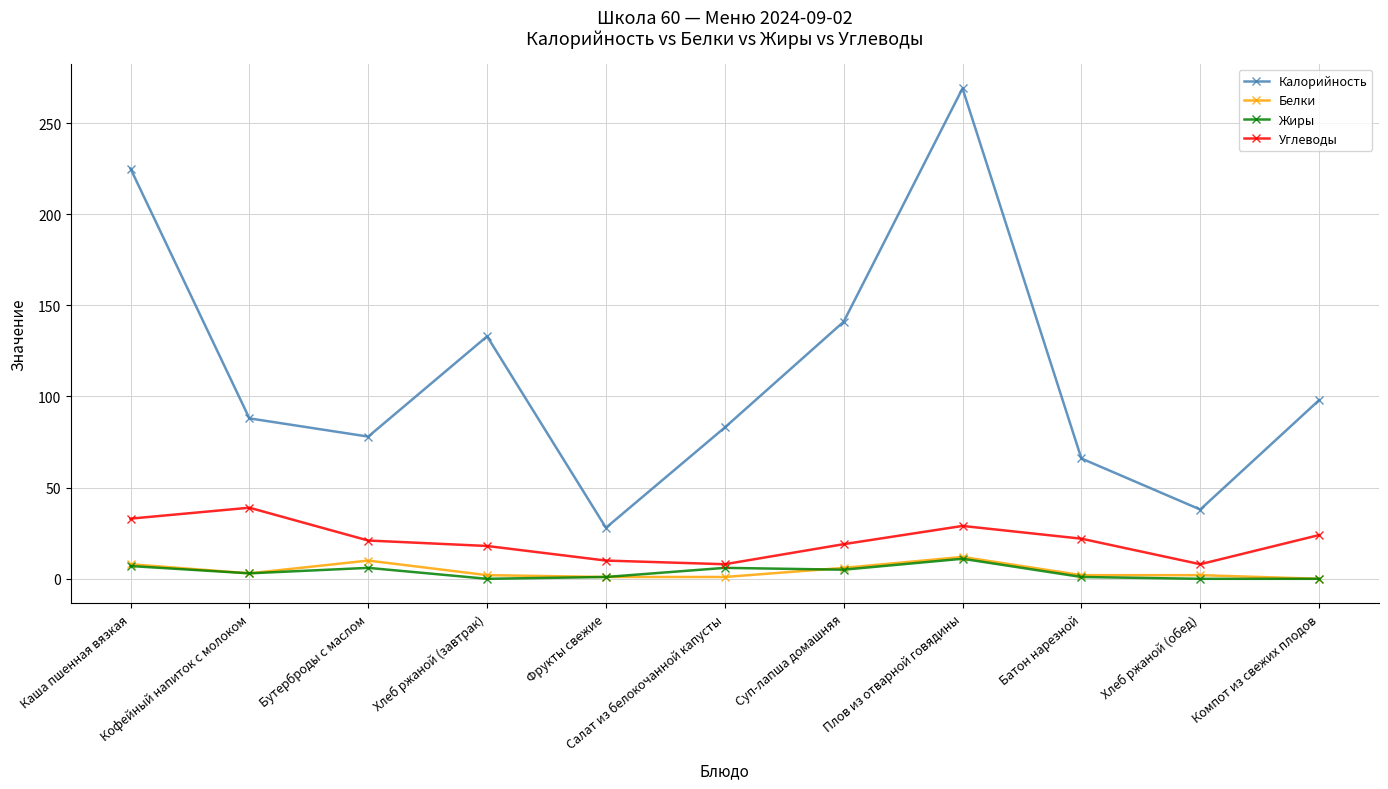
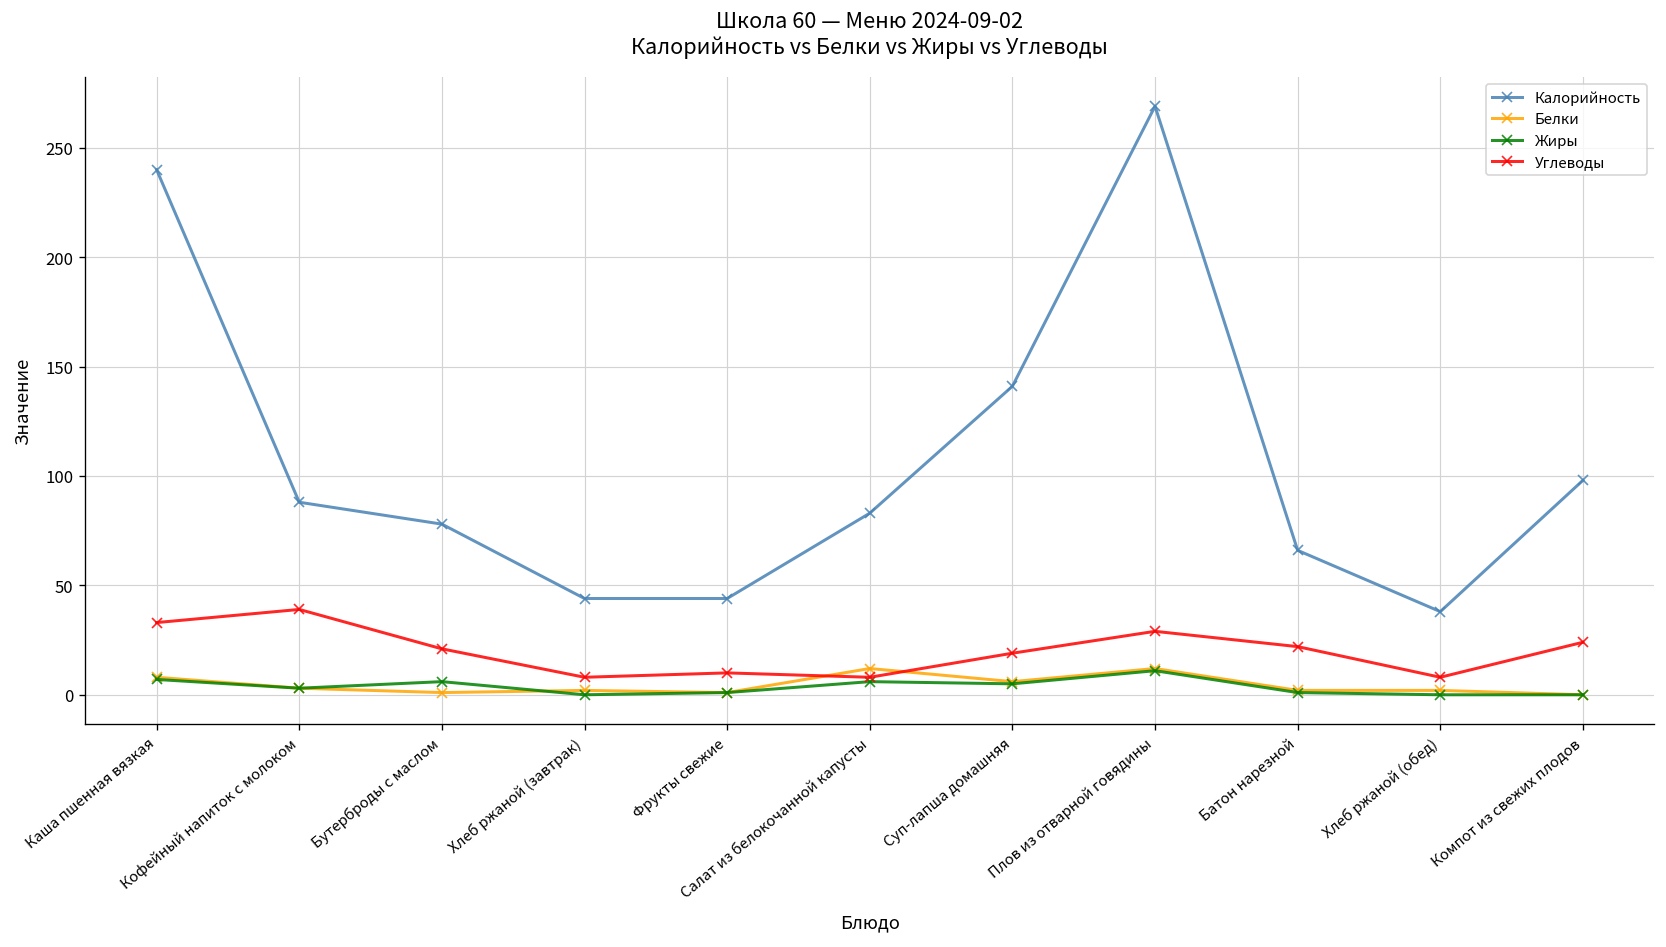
  {
    "Калорийность": {
-     "Каша пшенная вязкая": 225,
+     "Каша пшенная вязкая": 240,
      "Кофейный напиток с молоком": 88,
      "Бутерброды с маслом": 78,
-     "Хлеб ржаной (завтрак)": 133,
-     "Фрукты свежие": 28,
+     "Хлеб ржаной (завтрак)": 44,
+     "Фрукты свежие": 44,
      "Салат из белокочанной капусты": 83,
      "Суп-лапша домашняя": 141,
      "Плов из отварной говядины": 269,
      "Батон нарезной": 66,
      "Хлеб ржаной (обед)": 38,
      "Компот из свежих плодов": 98
    },
    "Белки": {
-     "Бутерброды с маслом": 10,
+     "Бутерброды с маслом": 1,
      "Хлеб ржаной (завтрак)": 2,
-     "Салат из белокочанной капусты": 1,
+     "Салат из белокочанной капусты": 12,
      "Хлеб ржаной (обед)": 2
    },
    "Жиры": {
      "Бутерброды с маслом": 6,
      "Хлеб ржаной (завтрак)": 0,
      "Салат из белокочанной капусты": 6,
      "Хлеб ржаной (обед)": 0
    },
    "Углеводы": {
      "Каша пшенная вязкая": 33,
      "Кофейный напиток с молоком": 39,
      "Бутерброды с маслом": 21,
-     "Хлеб ржаной (завтрак)": 18,
+     "Хлеб ржаной (завтрак)": 8,
      "Фрукты свежие": 10,
      "Салат из белокочанной капусты": 8,
      "Суп-лапша домашняя": 19,
      "Плов из отварной говядины": 29,
      "Батон нарезной": 22,
      "Хлеб ржаной (обед)": 8,
      "Компот из свежих плодов": 24
    }
  }
